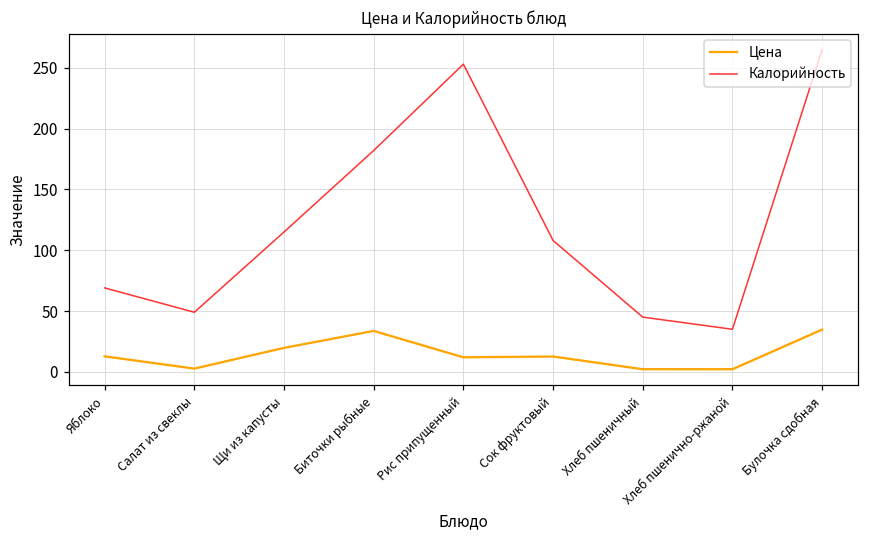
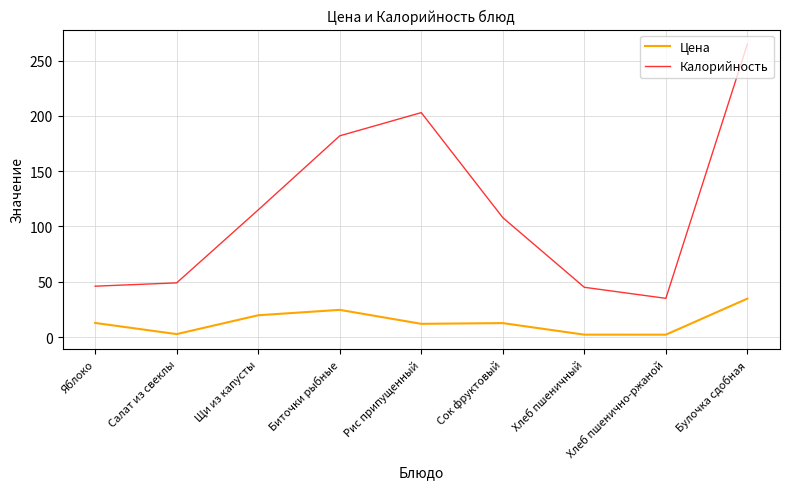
  {
    "Цена": {
      "Яблоко": 13,
      "Салат из свеклы": 3,
      "Щи из капусты": 20,
-     "Биточки рыбные": 34,
+     "Биточки рыбные": 25,
      "Рис припущенный": 12,
      "Сок фруктовый": 13,
      "Хлеб пшеничный": 2,
      "Хлеб пшенично-ржаной": 2,
      "Булочка сдобная": 35
    },
    "Калорийность": {
-     "Яблоко": 69,
+     "Яблоко": 46,
      "Салат из свеклы": 49,
      "Щи из капусты": 115,
      "Биточки рыбные": 182,
-     "Рис припущенный": 253,
+     "Рис припущенный": 203,
      "Сок фруктовый": 108,
      "Хлеб пшеничный": 45,
      "Хлеб пшенично-ржаной": 35
    }
  }
